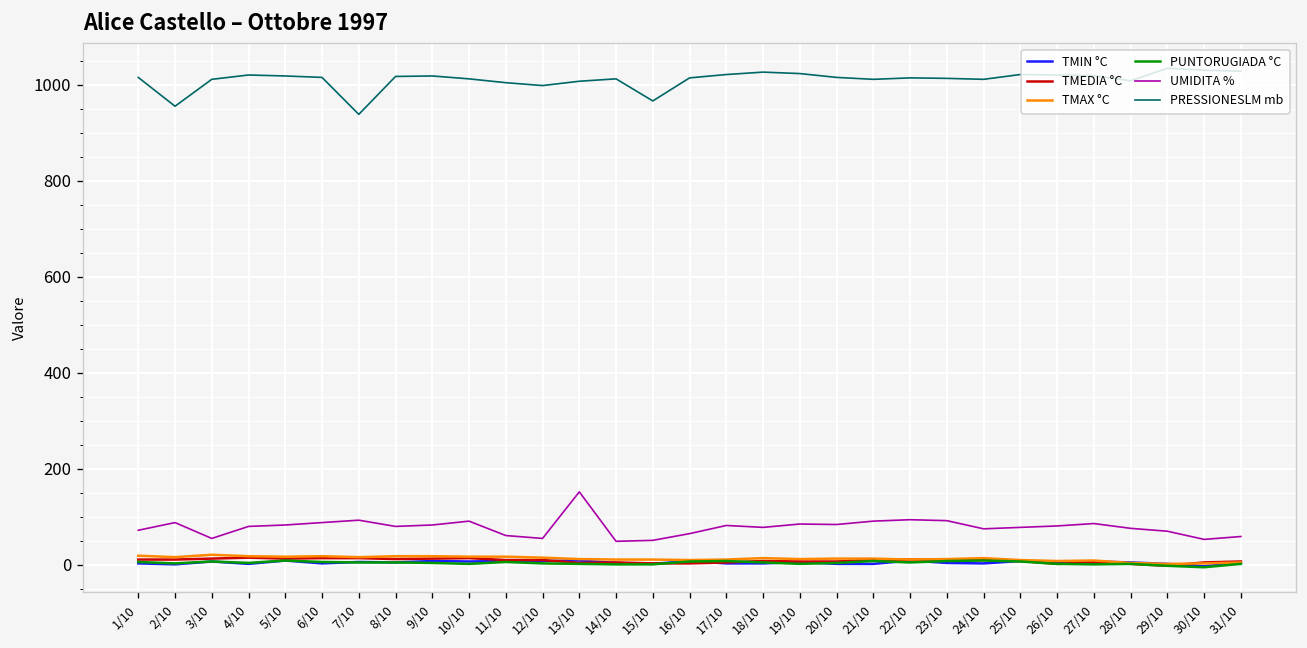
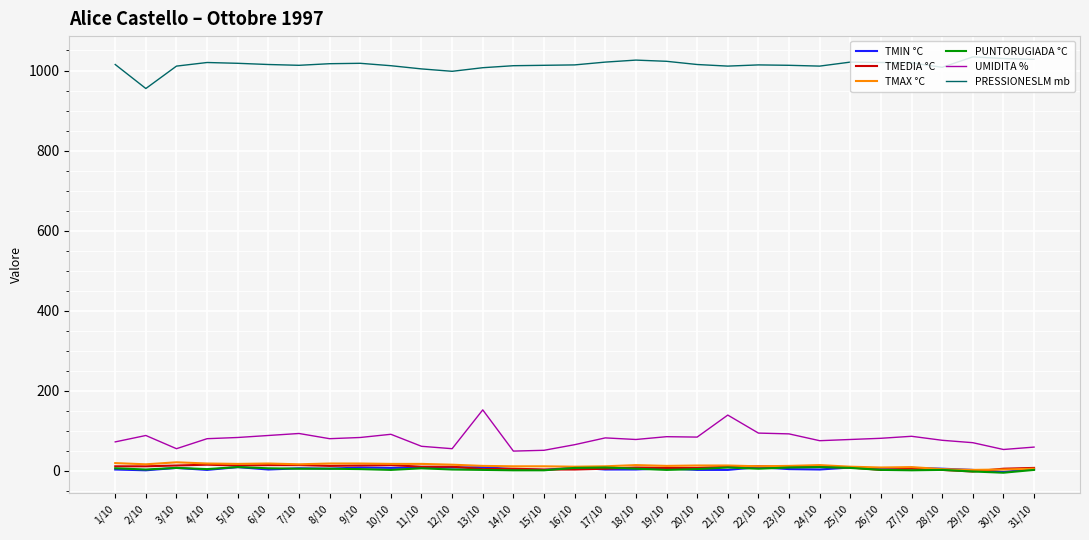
  {
    "TMAX °C": {
      "1/10": 20,
      "3/10": 20,
      "11/10": 20,
      "15/10": 10
    },
    "UMIDITA %": {
      "1/10": 70,
      "2/10": 90,
      "3/10": 60,
      "4/10": 80,
      "5/10": 80,
      "6/10": 90,
      "7/10": 90,
      "8/10": 80,
      "9/10": 80,
      "10/10": 90,
      "11/10": 60,
      "12/10": 60,
      "13/10": 150,
      "14/10": 50,
      "15/10": 50,
      "16/10": 70,
      "17/10": 80,
      "18/10": 80,
      "19/10": 90,
      "20/10": 80,
-     "21/10": 90,
+     "21/10": 140,
      "22/10": 90,
      "23/10": 90,
      "24/10": 80,
      "25/10": 80,
      "26/10": 80,
      "27/10": 90,
      "28/10": 80,
      "29/10": 70,
      "30/10": 50,
      "31/10": 60
    },
    "PRESSIONESLM mb": {
      "1/10": 1020,
      "2/10": 960,
      "3/10": 1010,
      "4/10": 1020,
      "5/10": 1020,
      "6/10": 1020,
-     "7/10": 940,
+     "7/10": 1010,
      "8/10": 1020,
      "9/10": 1020,
      "10/10": 1010,
      "11/10": 1000,
      "12/10": 1000,
      "13/10": 1010,
      "14/10": 1010,
-     "15/10": 970,
+     "15/10": 1010,
      "16/10": 1010,
      "17/10": 1020,
      "18/10": 1030,
      "19/10": 1020,
      "20/10": 1020,
      "21/10": 1010,
      "22/10": 1010,
      "23/10": 1010,
      "24/10": 1010,
      "25/10": 1020
    }
  }
